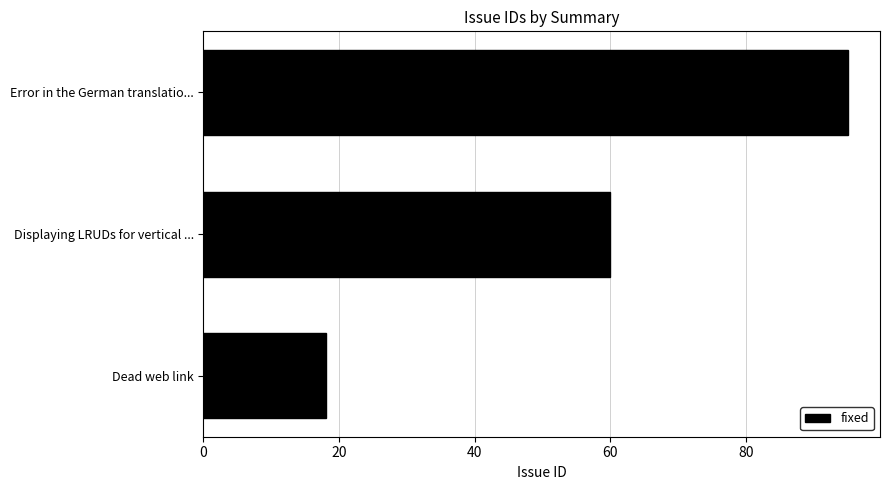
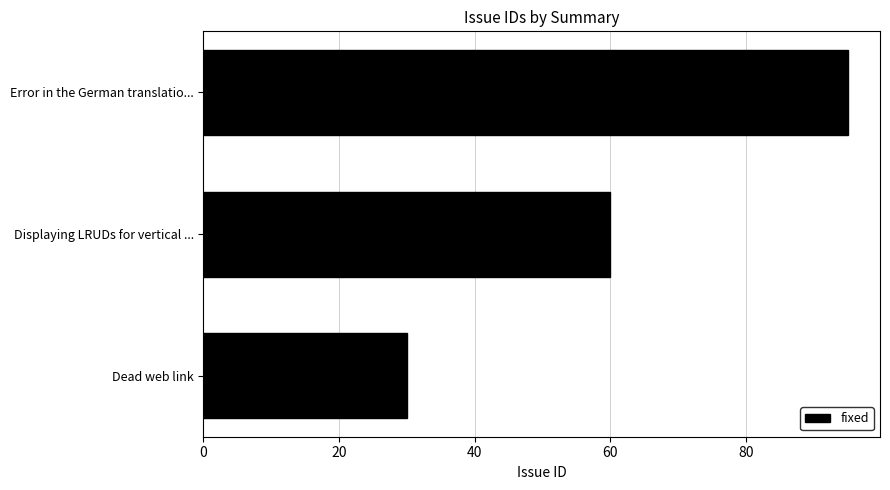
  {
    "Error in the German translatio...": 95,
    "Displaying LRUDs for vertical ...": 60,
-   "Dead web link": 18
+   "Dead web link": 30
  }
